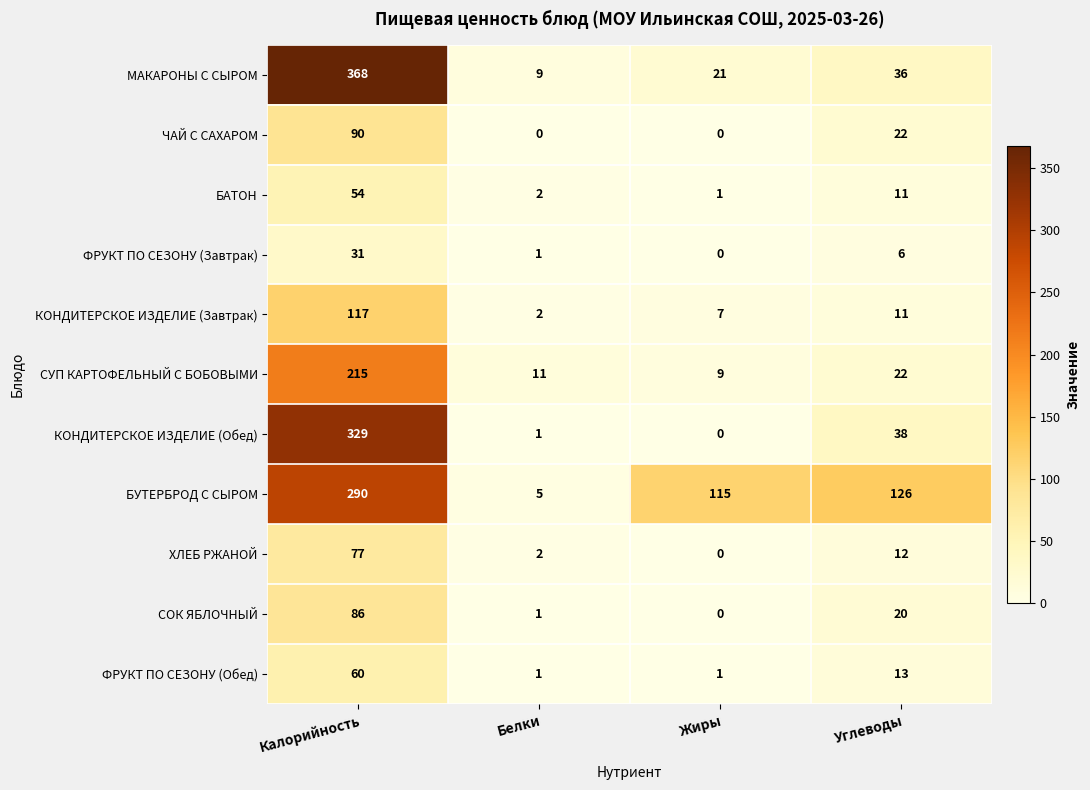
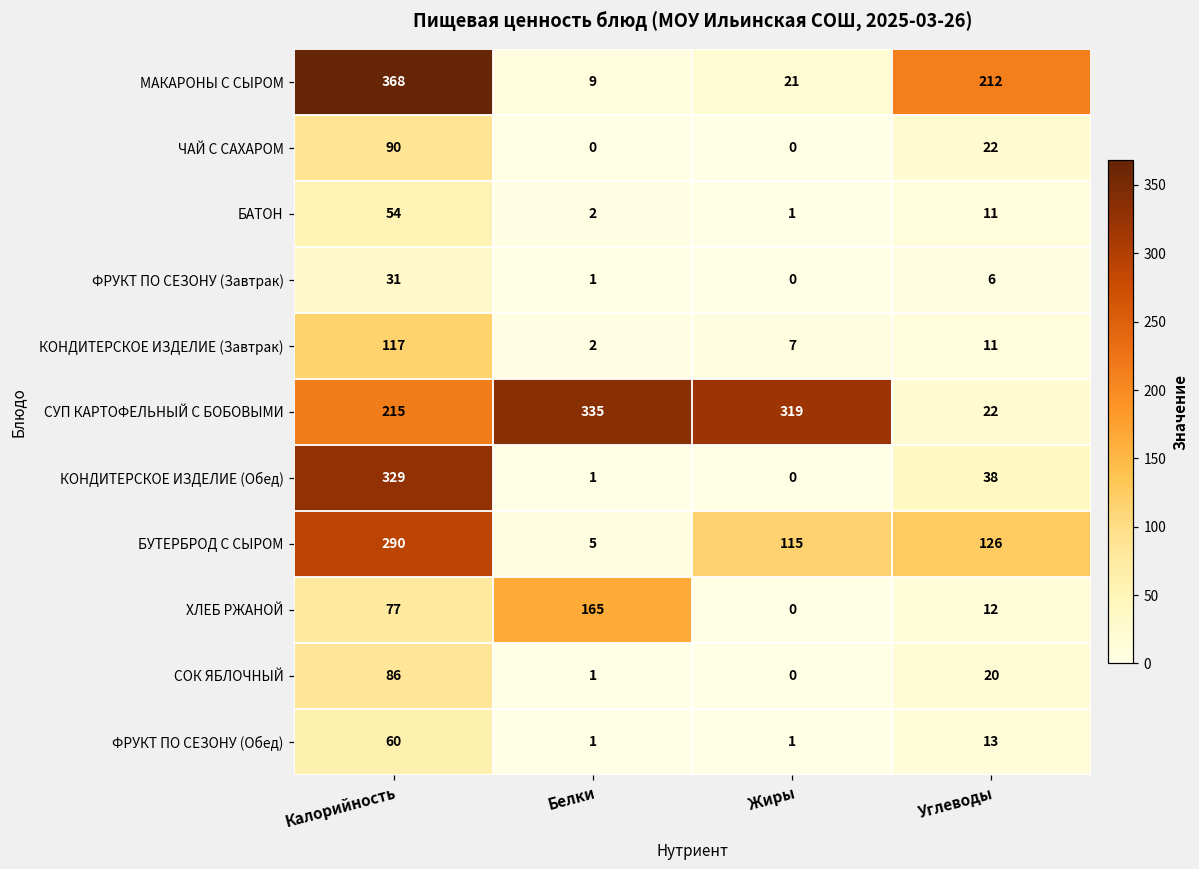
  {
    "МАКАРОНЫ С СЫРОМ": {
      "Калорийность": 368,
      "Белки": 9,
      "Жиры": 21,
-     "Углеводы": 36
+     "Углеводы": 212
    },
    "ЧАЙ С САХАРОМ": {
      "Калорийность": 90,
      "Белки": 0,
      "Жиры": 0,
      "Углеводы": 22
    },
    "БАТОН": {
      "Калорийность": 54,
      "Белки": 2,
      "Жиры": 1,
      "Углеводы": 11
    },
    "ФРУКТ ПО СЕЗОНУ (Завтрак)": {
      "Калорийность": 31,
      "Белки": 1,
      "Жиры": 0,
      "Углеводы": 6
    },
    "КОНДИТЕРСКОЕ ИЗДЕЛИЕ (Завтрак)": {
      "Калорийность": 117,
      "Белки": 2,
      "Жиры": 7,
      "Углеводы": 11
    },
    "СУП КАРТОФЕЛЬНЫЙ С БОБОВЫМИ": {
      "Калорийность": 215,
-     "Белки": 11,
-     "Жиры": 9,
+     "Белки": 335,
+     "Жиры": 319,
      "Углеводы": 22
    },
    "КОНДИТЕРСКОЕ ИЗДЕЛИЕ (Обед)": {
      "Калорийность": 329,
      "Белки": 1,
      "Жиры": 0,
      "Углеводы": 38
    },
    "БУТЕРБРОД С СЫРОМ": {
      "Калорийность": 290,
      "Белки": 5,
      "Жиры": 115,
      "Углеводы": 126
    },
    "ХЛЕБ РЖАНОЙ": {
      "Калорийность": 77,
-     "Белки": 2,
+     "Белки": 165,
      "Жиры": 0,
      "Углеводы": 12
    },
    "СОК ЯБЛОЧНЫЙ": {
      "Калорийность": 86,
      "Белки": 1,
      "Жиры": 0,
      "Углеводы": 20
    },
    "ФРУКТ ПО СЕЗОНУ (Обед)": {
      "Калорийность": 60,
      "Белки": 1,
      "Жиры": 1,
      "Углеводы": 13
    }
  }
